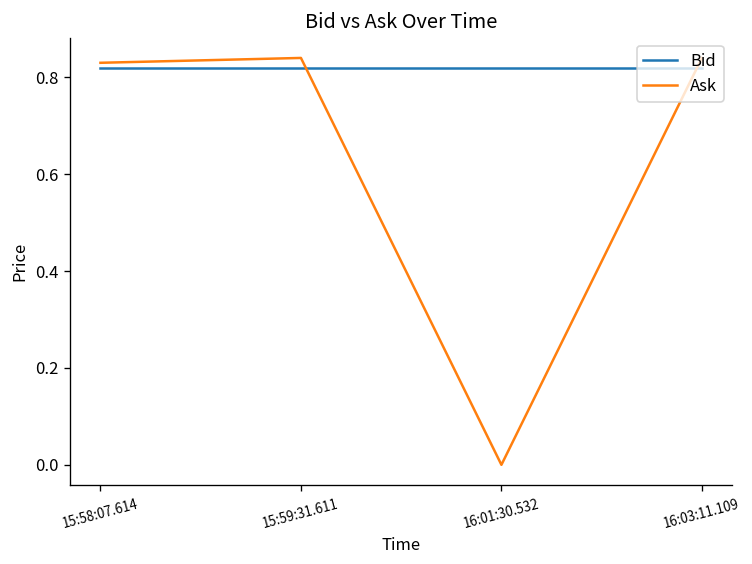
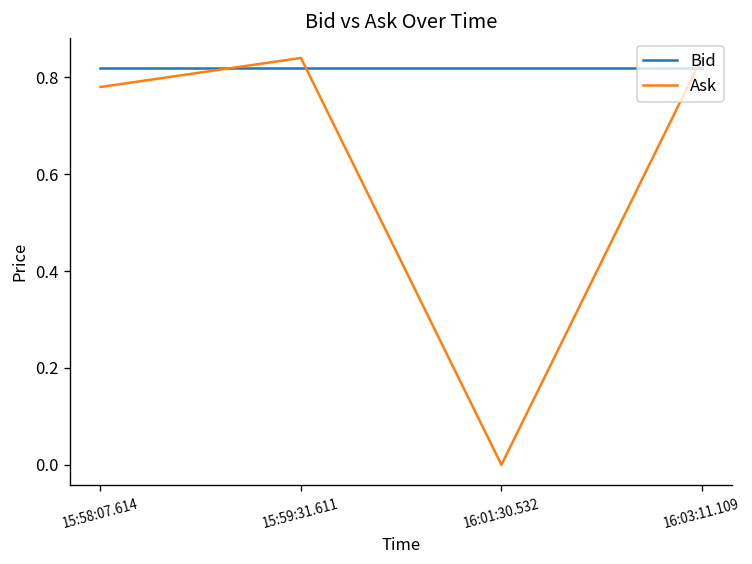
  {
    "Bid": {
      "15:58:07.614": 0.82,
      "15:59:31.611": 0.82,
      "16:01:30.532": 0.82
    },
    "Ask": {
-     "15:58:07.614": 0.83,
+     "15:58:07.614": 0.78,
      "15:59:31.611": 0.84,
      "16:01:30.532": 0.00
    }
  }
